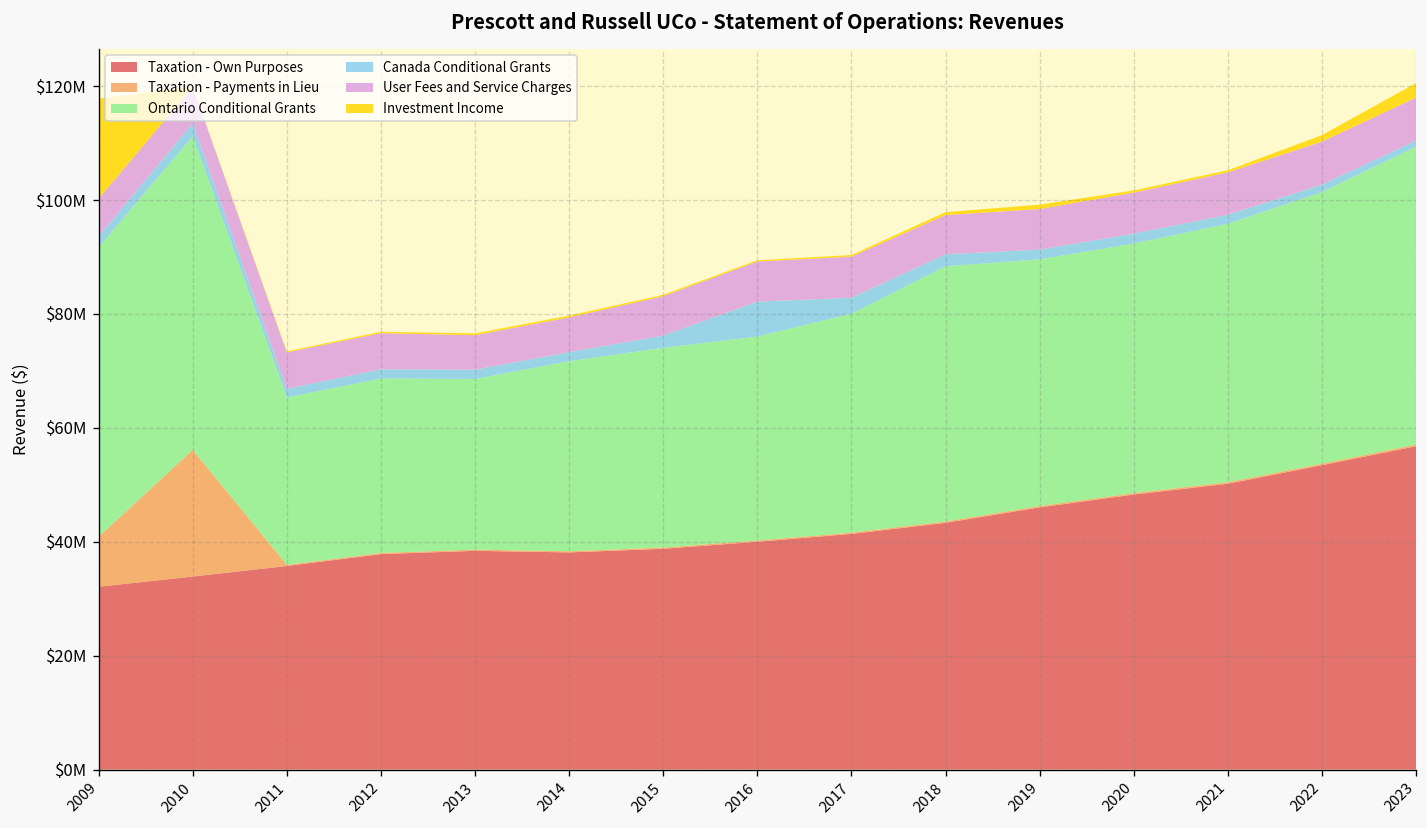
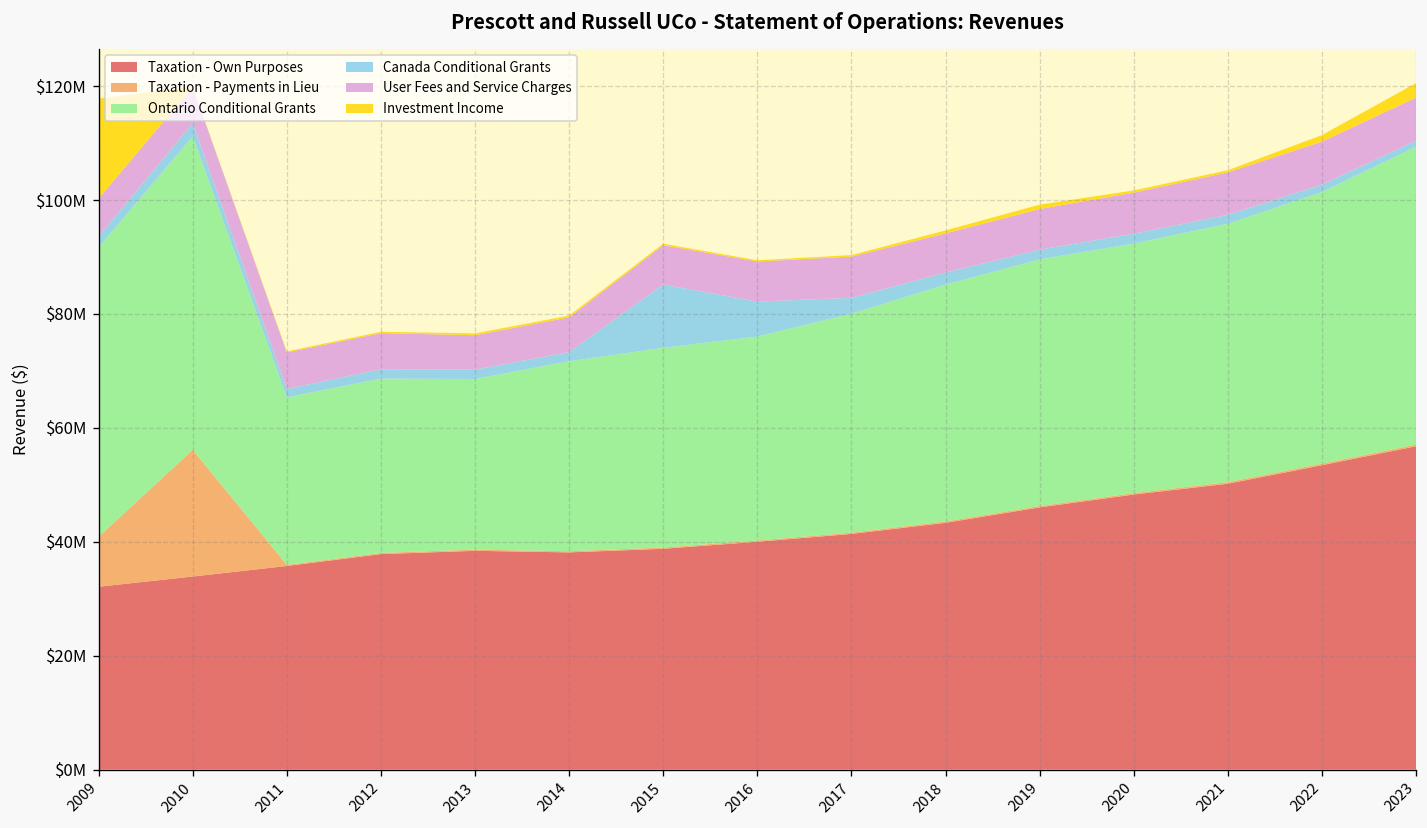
  {
    "Taxation - Own Purposes": {
      "2009": "$32000000",
      "2010": "$34000000"
    },
    "Taxation - Payments in Lieu": {
      "2009": "$9000000",
      "2010": "$22000000"
    },
    "Ontario Conditional Grants": {
      "2009": "$51000000",
      "2010": "$55000000",
      "2011": "$29000000",
      "2012": "$31000000",
      "2013": "$30000000",
      "2014": "$33000000",
      "2015": "$35000000",
      "2016": "$36000000",
      "2017": "$38000000",
-     "2018": "$45000000",
+     "2018": "$42000000",
      "2019": "$43000000",
      "2020": "$44000000",
      "2021": "$45000000",
      "2022": "$48000000",
      "2023": "$52000000"
    },
    "Canada Conditional Grants": {
      "2009": "$2000000",
      "2010": "$2000000",
      "2011": "$2000000",
      "2012": "$2000000",
      "2013": "$2000000",
      "2014": "$2000000",
-     "2015": "$2000000",
+     "2015": "$11000000",
      "2016": "$6000000",
      "2017": "$3000000",
      "2018": "$2000000",
      "2019": "$2000000",
      "2020": "$2000000",
      "2021": "$2000000",
      "2022": "$1000000",
      "2023": "$1000000"
    },
    "User Fees and Service Charges": {
      "2009": "$7000000",
      "2019": "$7000000",
      "2022": "$8000000",
      "2023": "$8000000"
    },
    "Investment Income": {
      "2009": "$18000000",
      "2019": "$1000000",
      "2022": "$1000000",
      "2023": "$3000000"
    }
  }
